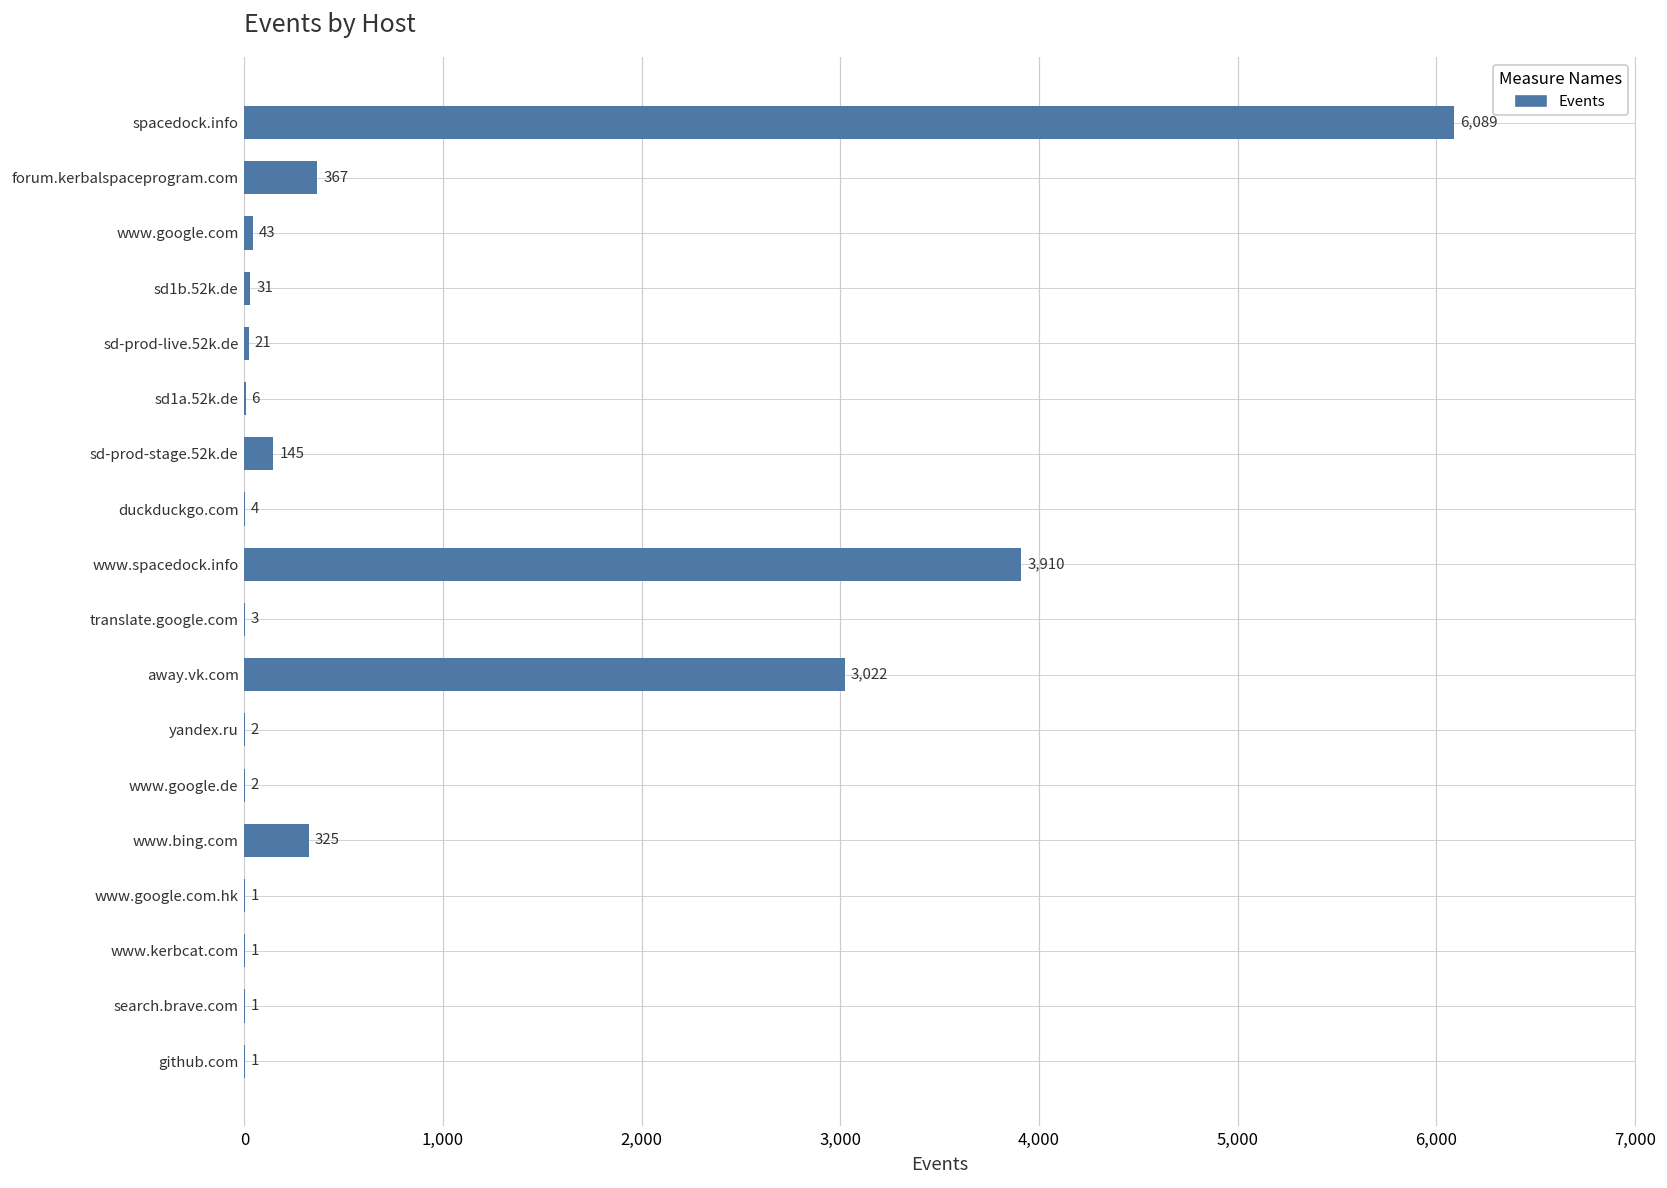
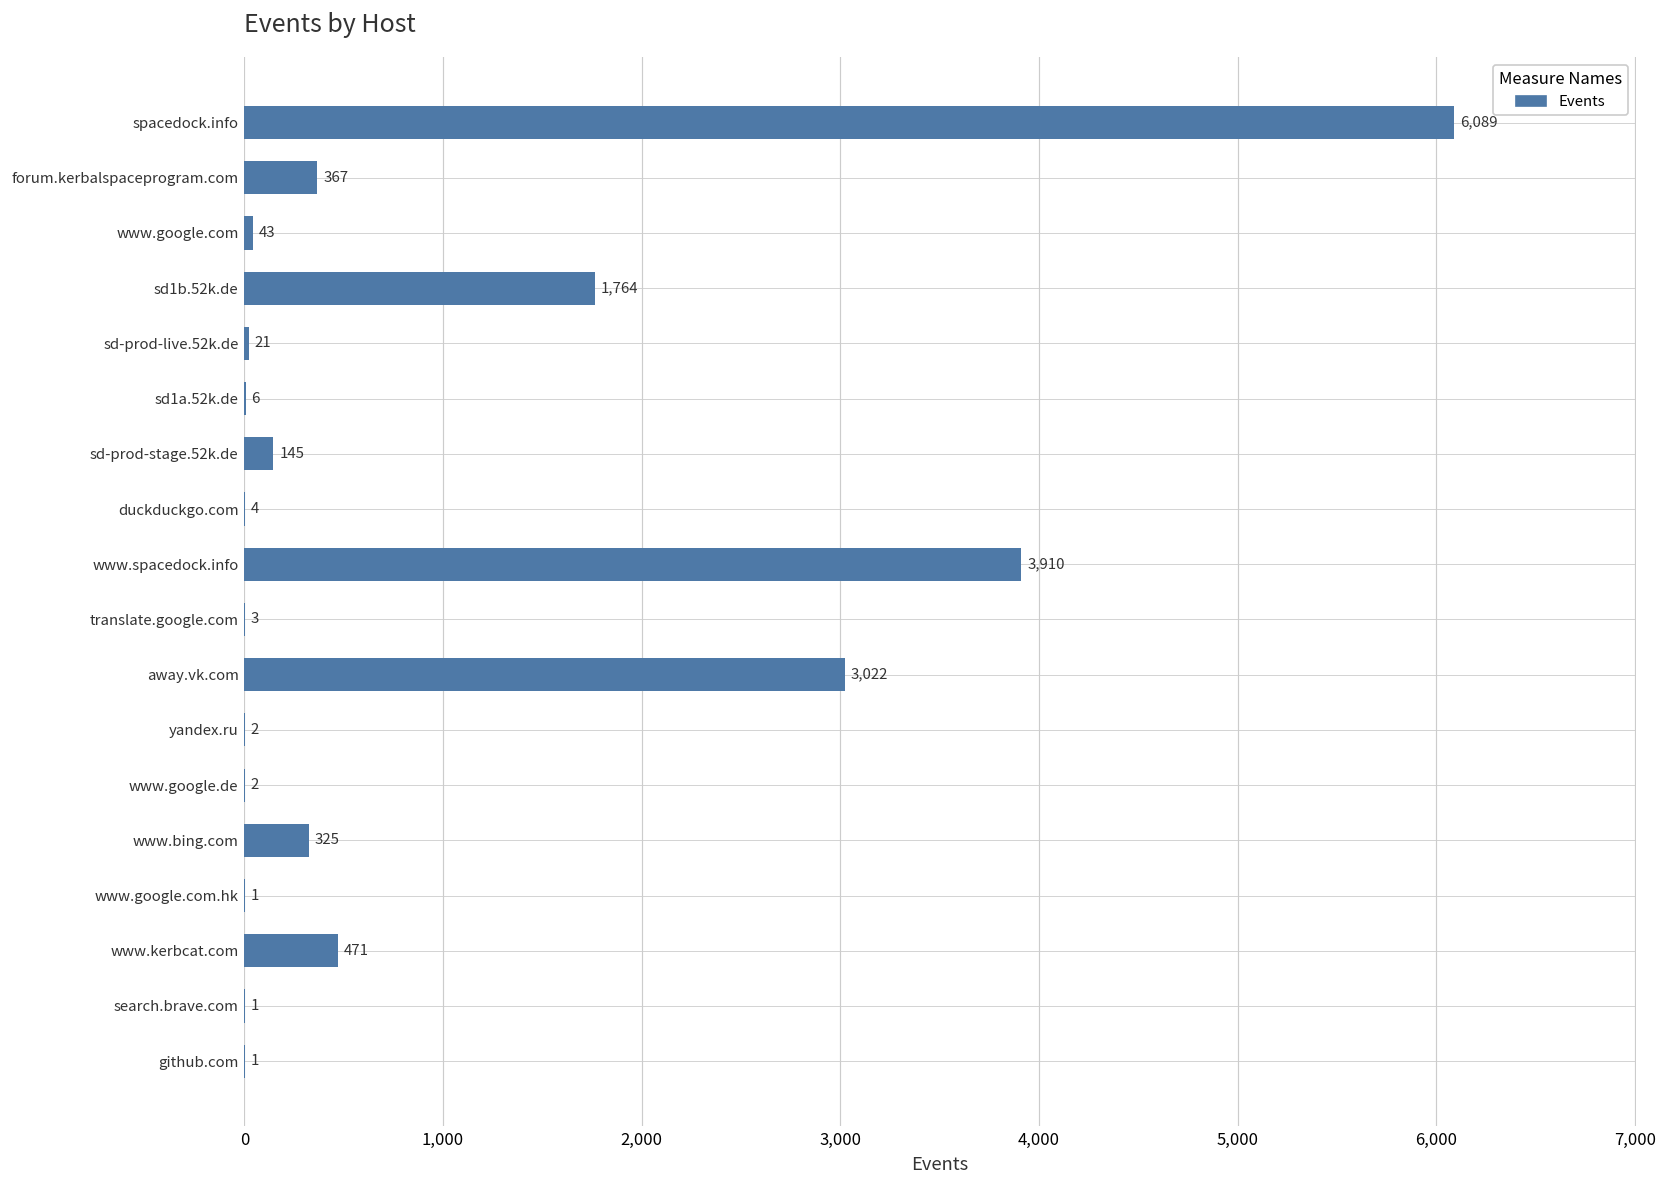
  {
    "forum.kerbalspaceprogram.com": "367",
    "www.google.com": "43",
-   "sd1b.52k.de": "31",
+   "sd1b.52k.de": "1,764",
    "sd-prod-live.52k.de": "21",
    "sd1a.52k.de": "6",
    "sd-prod-stage.52k.de": "145",
    "duckduckgo.com": "4",
    "www.spacedock.info": "3,910",
    "translate.google.com": "3",
    "away.vk.com": "3,022",
    "yandex.ru": "2",
    "www.google.de": "2",
    "www.bing.com": "325",
    "www.google.com.hk": "1",
-   "www.kerbcat.com": "1",
+   "www.kerbcat.com": "471",
    "search.brave.com": "1",
    "github.com": "1"
  }
